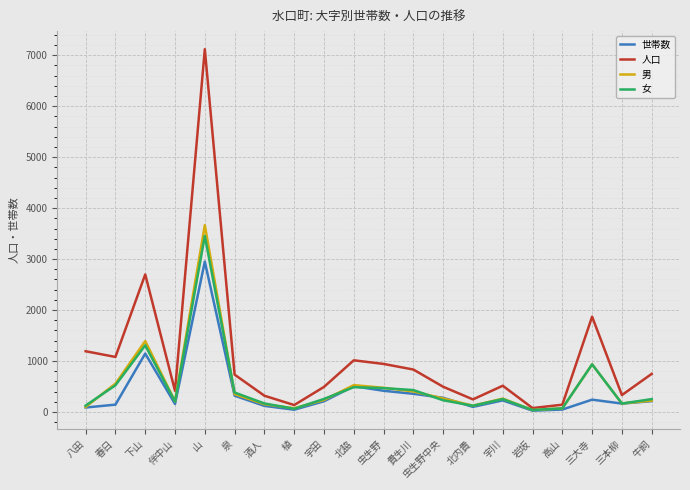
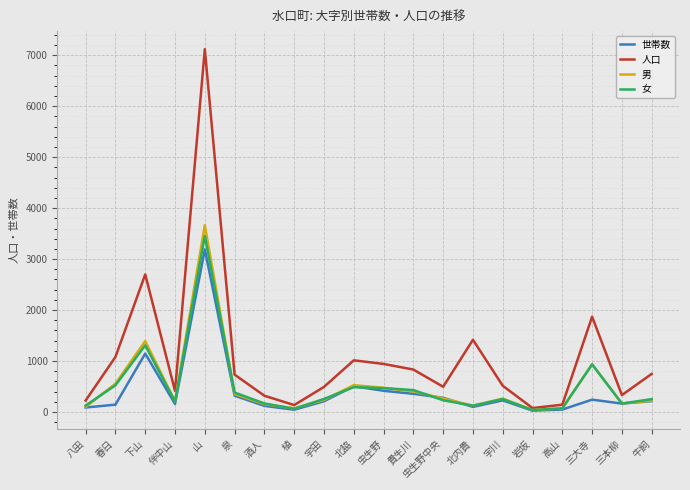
  {
    "世帯数": {
      "春日": 100,
      "下山": 1100,
-     "山": 3000,
+     "山": 3200,
      "虫生野": 400,
      "三大寺": 200
    },
    "人口": {
-     "八田": 1200,
+     "八田": 200,
      "春日": 1100,
      "下山": 2700,
      "伴中山": 400,
      "山": 7100,
      "泉": 700,
      "酒人": 300,
      "植": 100,
      "宇田": 500,
      "北脇": 1000,
      "虫生野": 900,
      "貴生川": 800,
      "虫生野中央": 500,
-     "北内貴": 200,
+     "北内貴": 1400,
      "宇川": 500,
      "高山": 100,
      "三大寺": 1900,
      "三本柳": 300,
      "牛飼": 700
    },
    "男": {
      "下山": 1400,
      "山": 3700
    },
    "女": {
      "下山": 1300,
      "山": 3500
    }
  }
